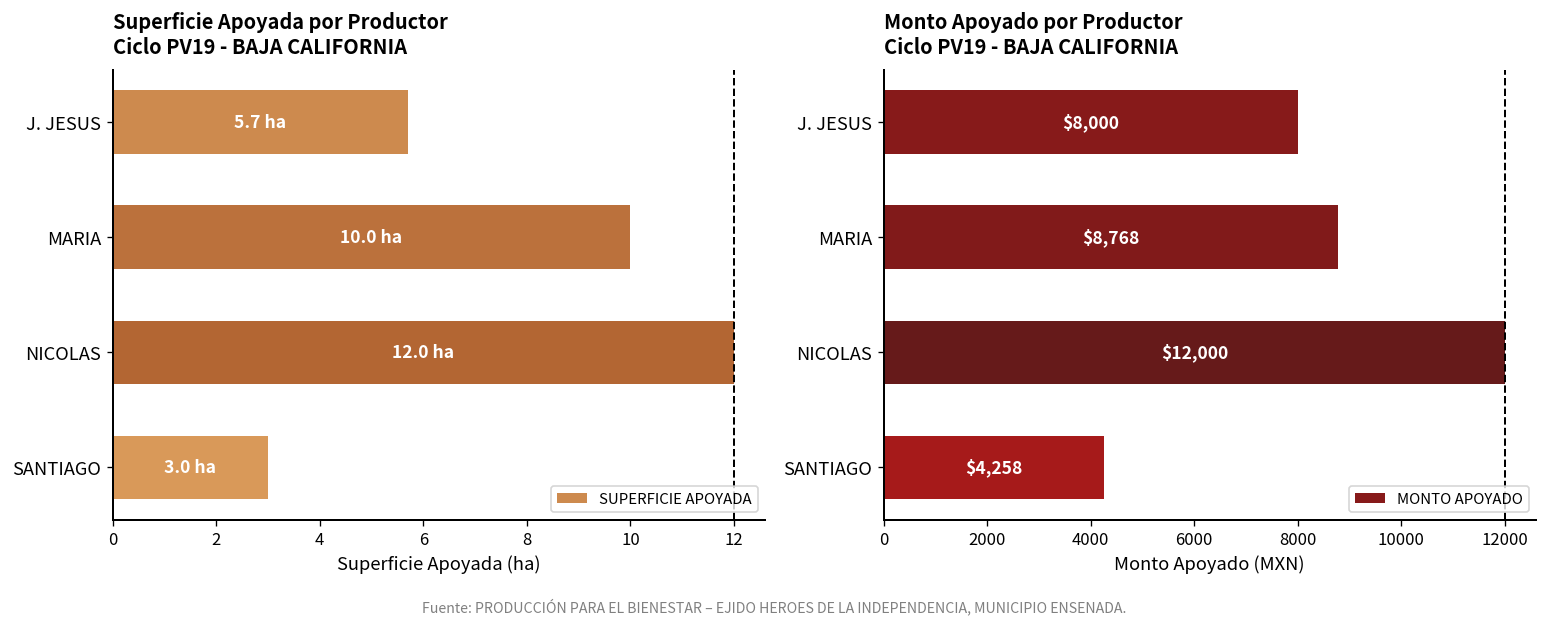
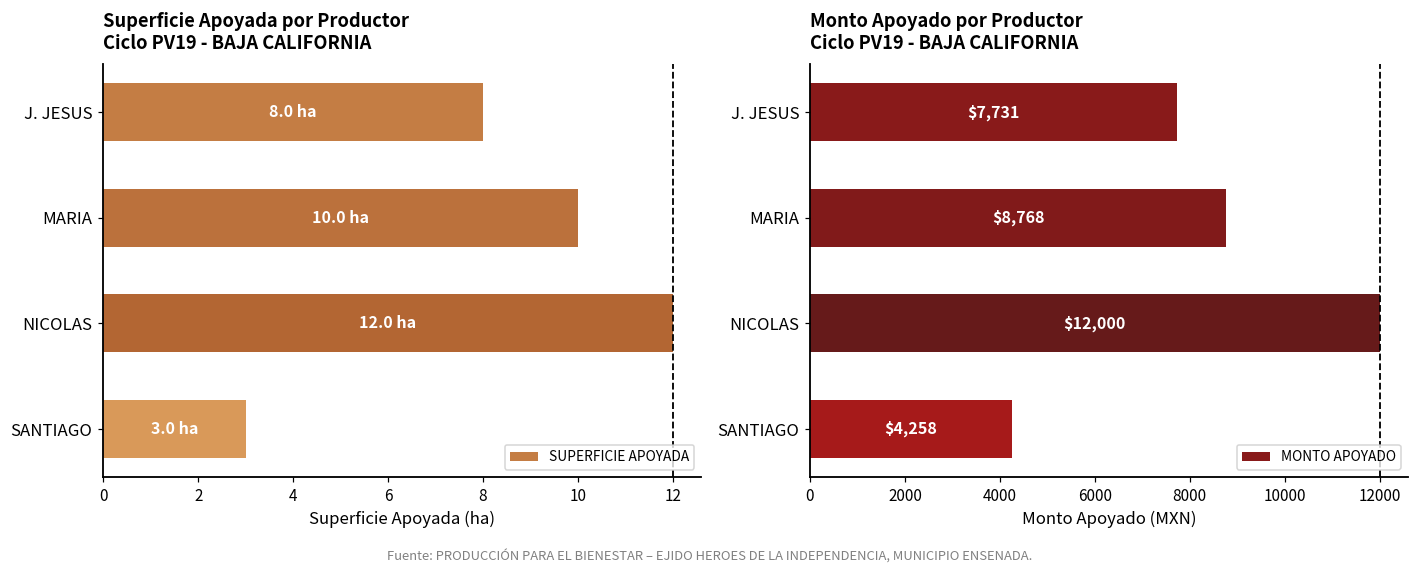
  {
    "Superficie Apoyada por Productor Ciclo PV19 - BAJA CALIFORNIA": {
-     "J. JESUS": "5.7",
+     "J. JESUS": "8.0",
      "MARIA": "10.0",
      "NICOLAS": "12.0",
      "SANTIAGO": "3.0"
    },
    "Monto Apoyado por Productor Ciclo PV19 - BAJA CALIFORNIA": {
-     "J. JESUS": "$8,000",
+     "J. JESUS": "$7,731",
      "MARIA": "$8,768",
      "NICOLAS": "$12,000",
      "SANTIAGO": "$4,258"
    }
  }
